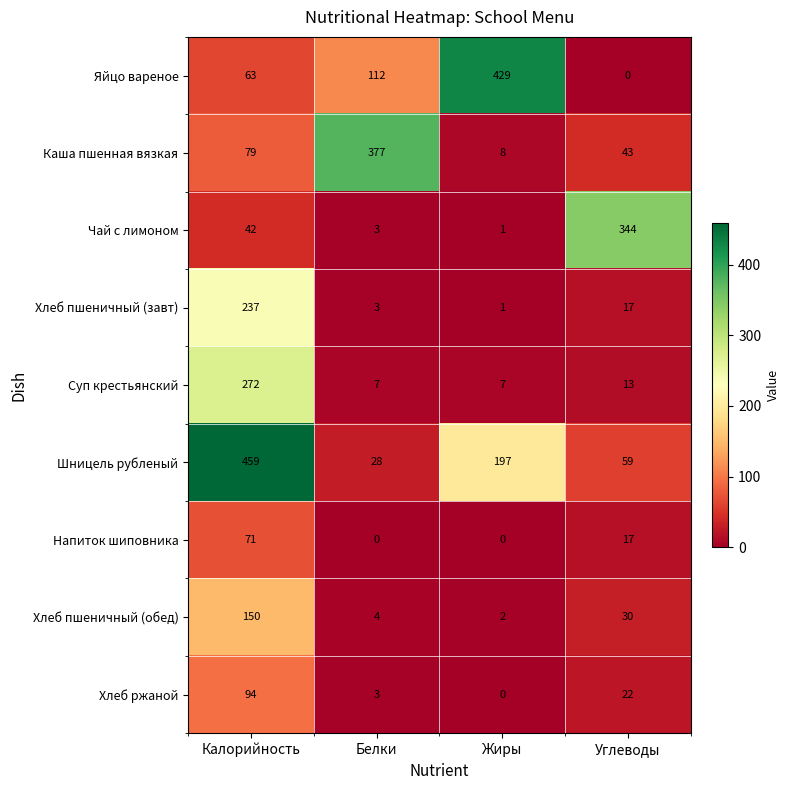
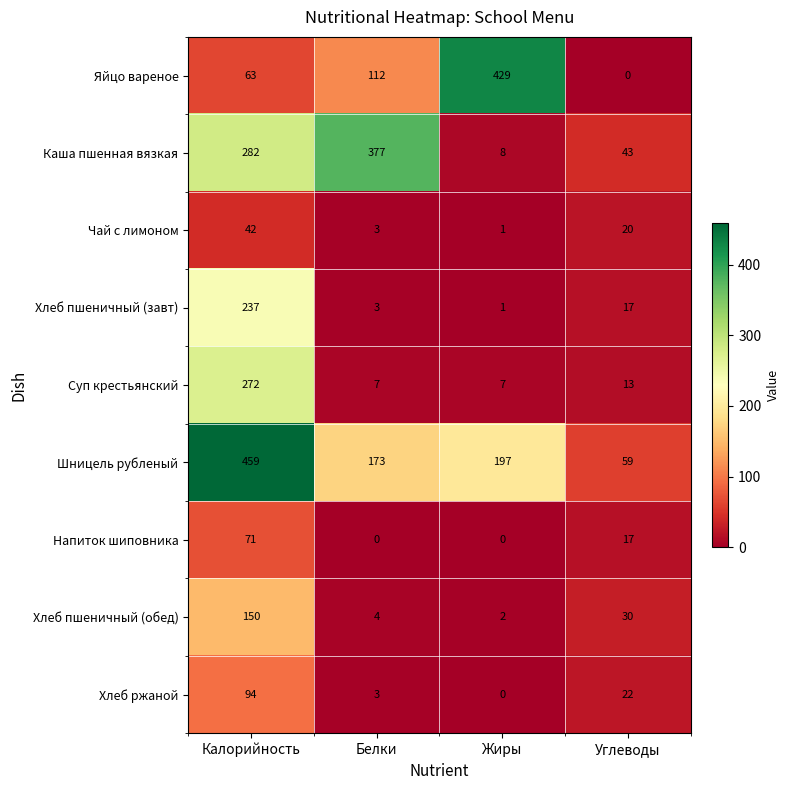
  {
    "Яйцо вареное": {
      "Калорийность": 63,
      "Белки": 112,
      "Жиры": 429,
      "Углеводы": 0
    },
    "Каша пшенная вязкая": {
-     "Калорийность": 79,
+     "Калорийность": 282,
      "Белки": 377,
      "Жиры": 8,
      "Углеводы": 43
    },
    "Чай с лимоном": {
      "Калорийность": 42,
      "Белки": 3,
      "Жиры": 1,
-     "Углеводы": 344
+     "Углеводы": 20
    },
    "Хлеб пшеничный (завт)": {
      "Калорийность": 237,
      "Белки": 3,
      "Жиры": 1,
      "Углеводы": 17
    },
    "Суп крестьянский": {
      "Калорийность": 272,
      "Белки": 7,
      "Жиры": 7,
      "Углеводы": 13
    },
    "Шницель рубленый": {
      "Калорийность": 459,
-     "Белки": 28,
+     "Белки": 173,
      "Жиры": 197,
      "Углеводы": 59
    },
    "Напиток шиповника": {
      "Калорийность": 71,
      "Белки": 0,
      "Жиры": 0,
      "Углеводы": 17
    },
    "Хлеб пшеничный (обед)": {
      "Калорийность": 150,
      "Белки": 4,
      "Жиры": 2,
      "Углеводы": 30
    },
    "Хлеб ржаной": {
      "Калорийность": 94,
      "Белки": 3,
      "Жиры": 0,
      "Углеводы": 22
    }
  }
